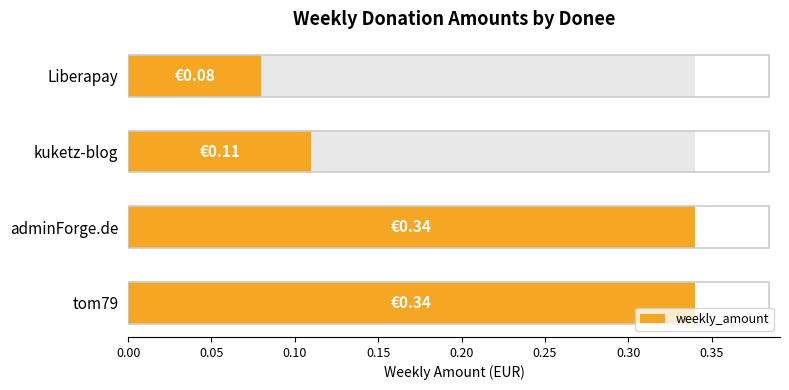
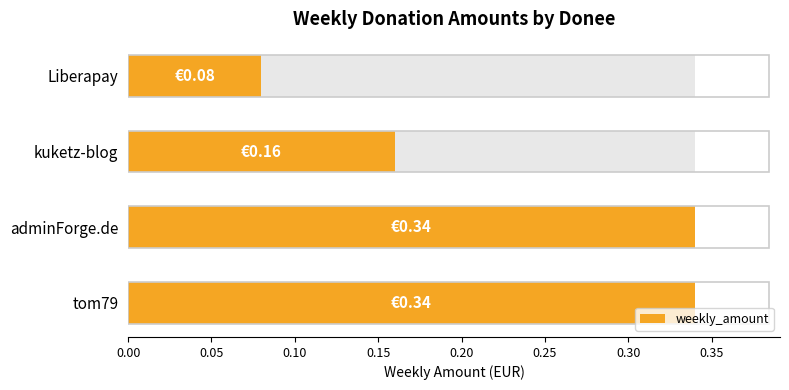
  {
    "weekly_amount": {
-     "kuketz-blog": "€0.11",
+     "kuketz-blog": "€0.16",
      "adminForge.de": "€0.34",
      "tom79": "€0.34"
    }
  }
